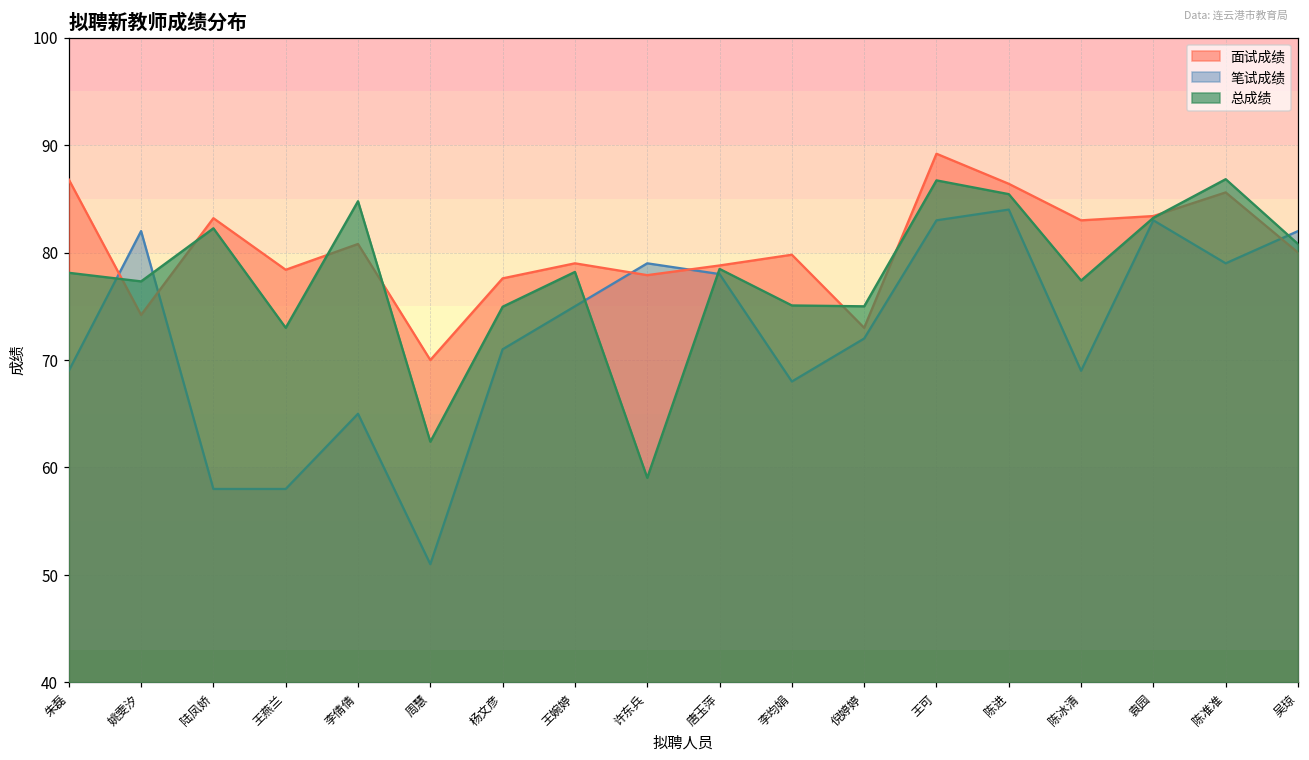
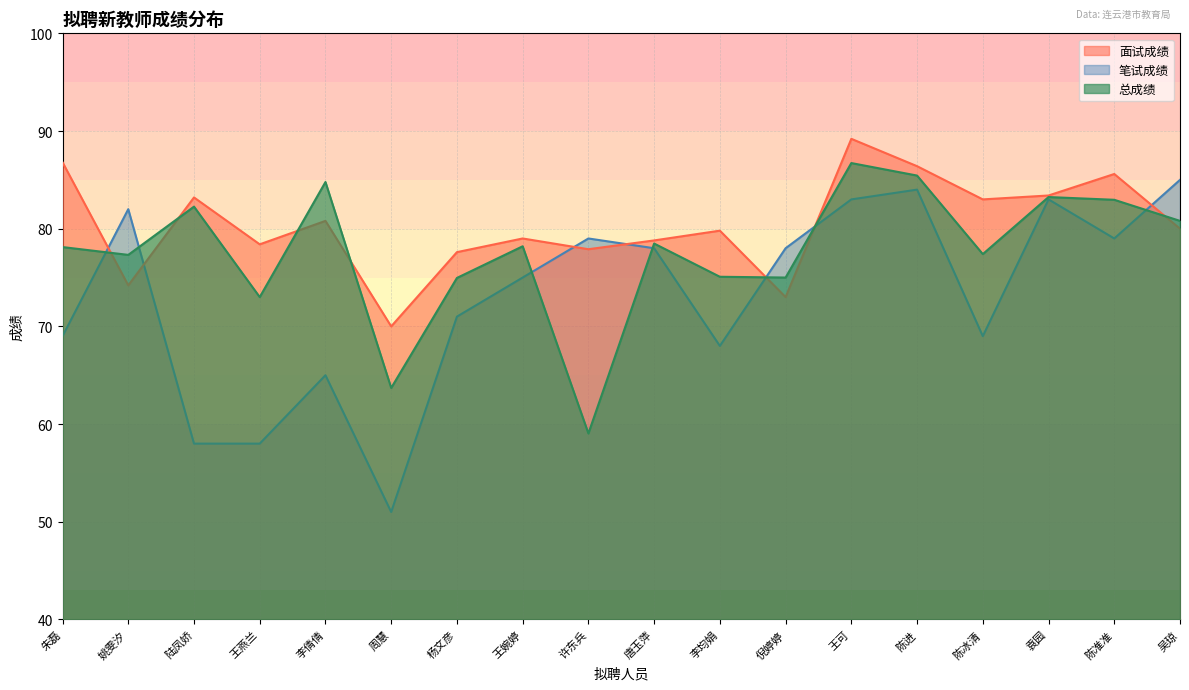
  {
    "面试成绩": {
      "朱磊": 87,
      "姚雯汐": 74,
      "陆凤娇": 83,
      "王燕兰": 78,
      "李倩倩": 81,
      "周慧": 70,
      "杨文彦": 78,
      "王婉婷": 79,
      "许东兵": 78,
      "唐玉萍": 79,
      "李均娟": 80,
      "倪婷婷": 73,
      "王可": 89,
      "陈进": 86,
      "陈冰清": 83,
      "陈准准": 86,
      "吴琼": 80
    },
    "笔试成绩": {
      "朱磊": 69,
      "姚雯汐": 82,
      "陆凤娇": 58,
      "王燕兰": 58,
      "李倩倩": 65,
      "周慧": 51,
      "杨文彦": 71,
      "王婉婷": 75,
      "许东兵": 79,
      "唐玉萍": 78,
      "李均娟": 68,
-     "倪婷婷": 72,
+     "倪婷婷": 78,
      "王可": 83,
      "陈进": 84,
      "陈冰清": 69,
      "陈准准": 79,
-     "吴琼": 82
+     "吴琼": 85
    },
    "总成绩": {
      "朱磊": 78,
      "姚雯汐": 77,
      "陆凤娇": 82,
      "王燕兰": 73,
      "李倩倩": 85,
-     "周慧": 62,
+     "周慧": 64,
      "杨文彦": 75,
      "王婉婷": 78,
      "许东兵": 59,
      "唐玉萍": 78,
      "李均娟": 75,
      "倪婷婷": 75,
      "王可": 87,
      "陈进": 85,
      "陈冰清": 77,
-     "陈准准": 87,
+     "陈准准": 83,
      "吴琼": 81
    }
  }
